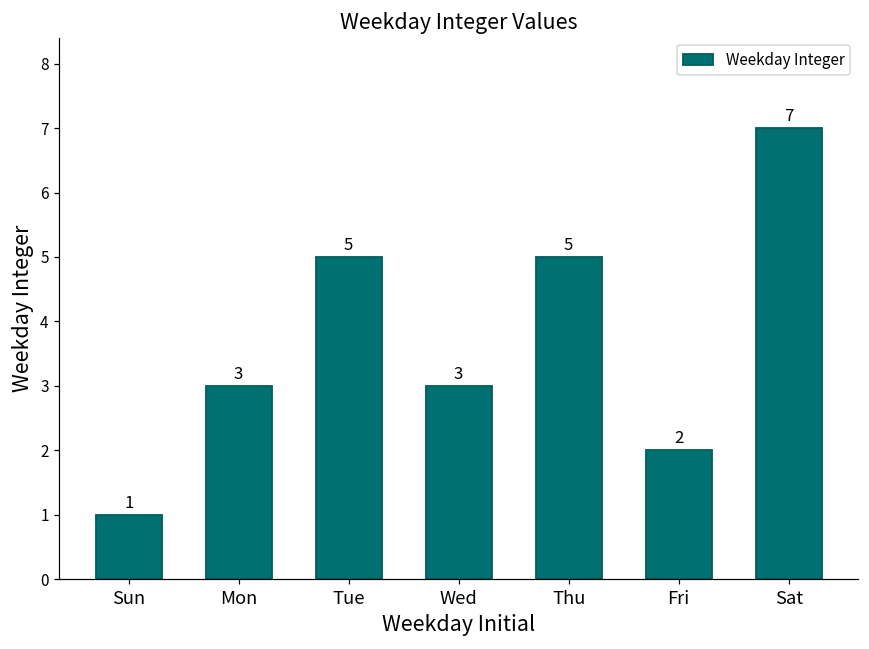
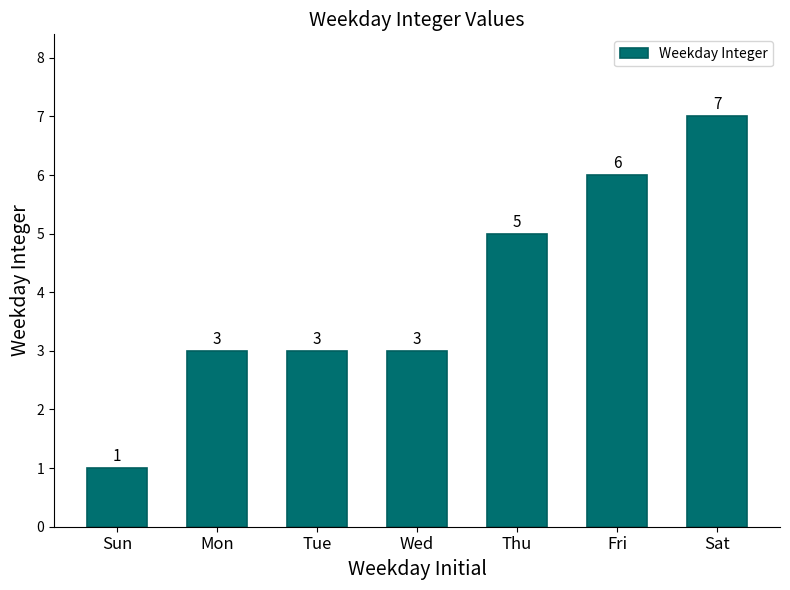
  {
    "Sun": 1,
    "Mon": 3,
-   "Tue": 5,
+   "Tue": 3,
    "Wed": 3,
    "Thu": 5,
-   "Fri": 2,
+   "Fri": 6,
    "Sat": 7
  }
